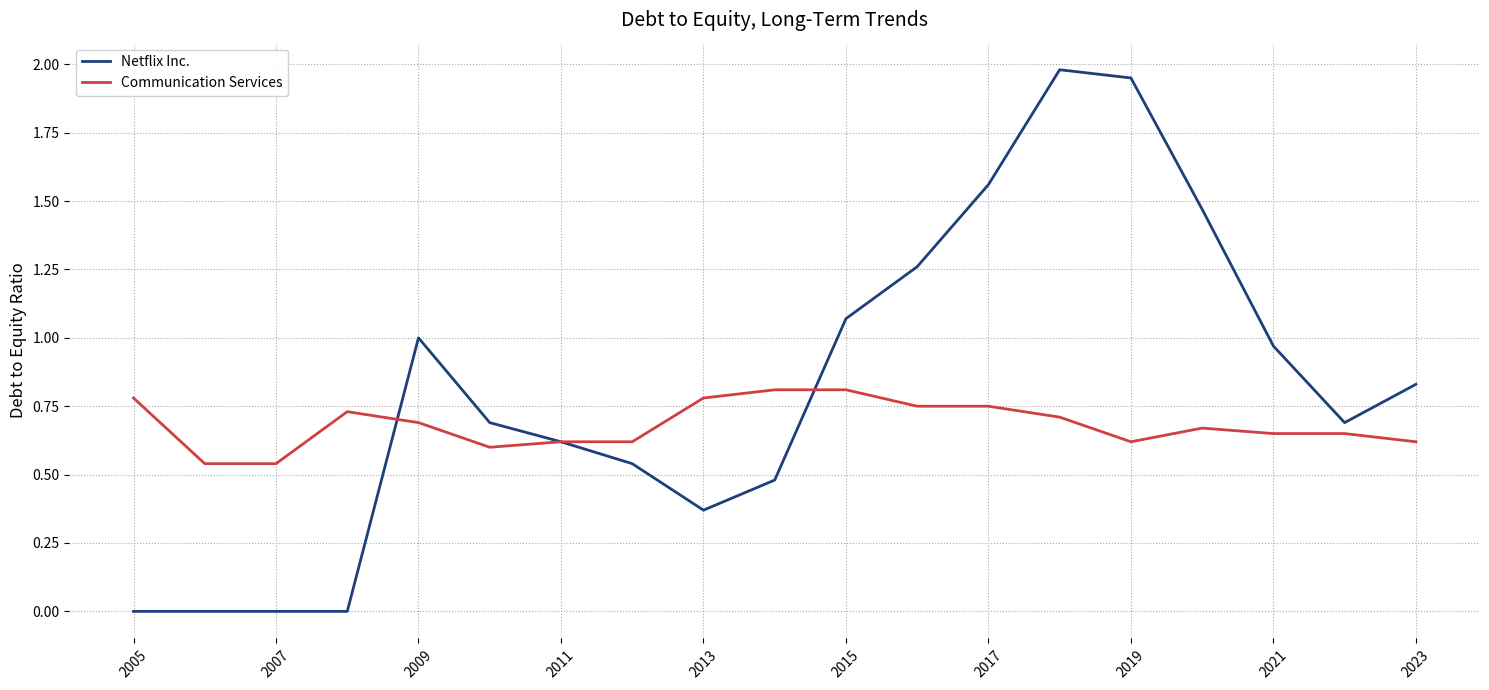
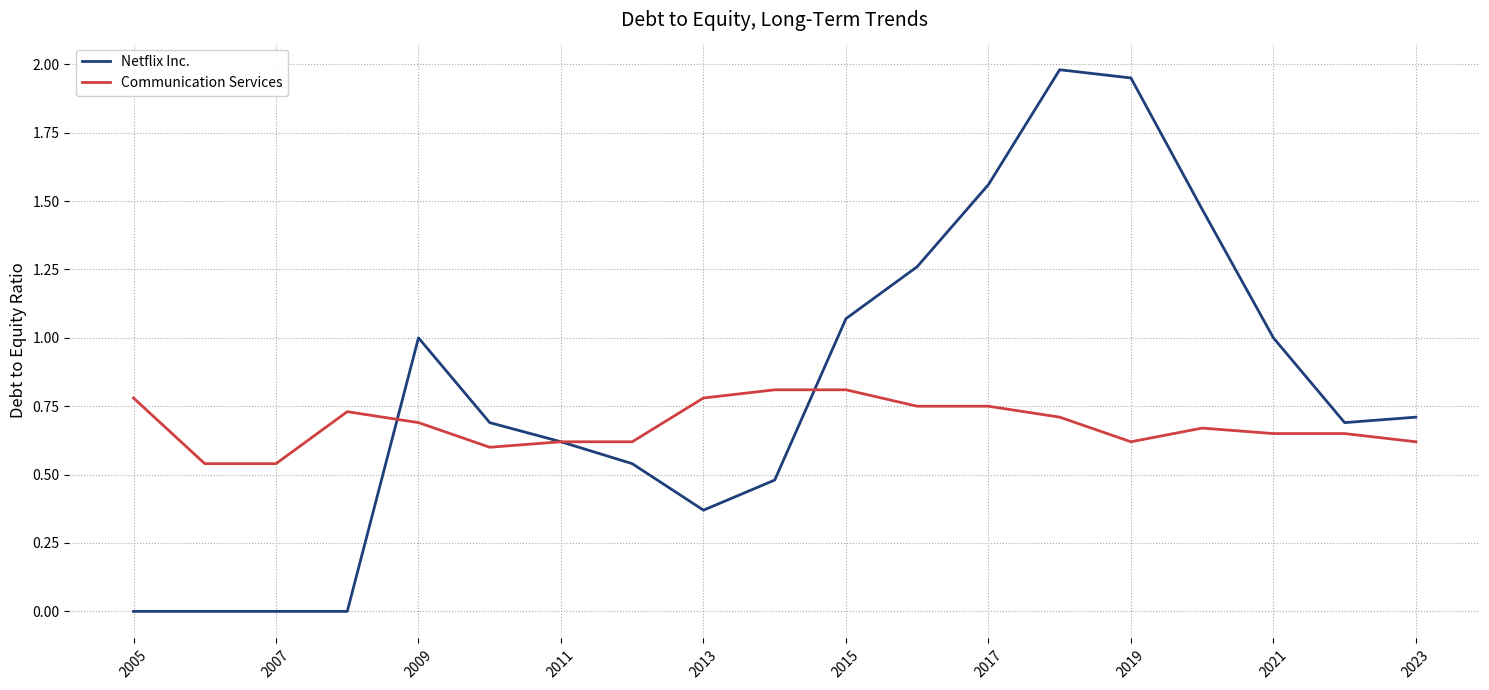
  {
    "Netflix Inc.": {
      "2005": 0.00,
      "2007": 0.00,
      "2009": 1.00,
      "2013": 0.37,
      "2015": 1.07,
      "2017": 1.56,
      "2019": 1.95,
-     "2021": 0.97,
-     "2023": 0.83
+     "2021": 1.00,
+     "2023": 0.71
    },
    "Communication Services": {
      "2005": 0.78,
      "2007": 0.54,
      "2009": 0.69,
      "2013": 0.78,
      "2015": 0.81,
      "2017": 0.75,
      "2019": 0.62,
      "2021": 0.65,
      "2023": 0.62
    }
  }
